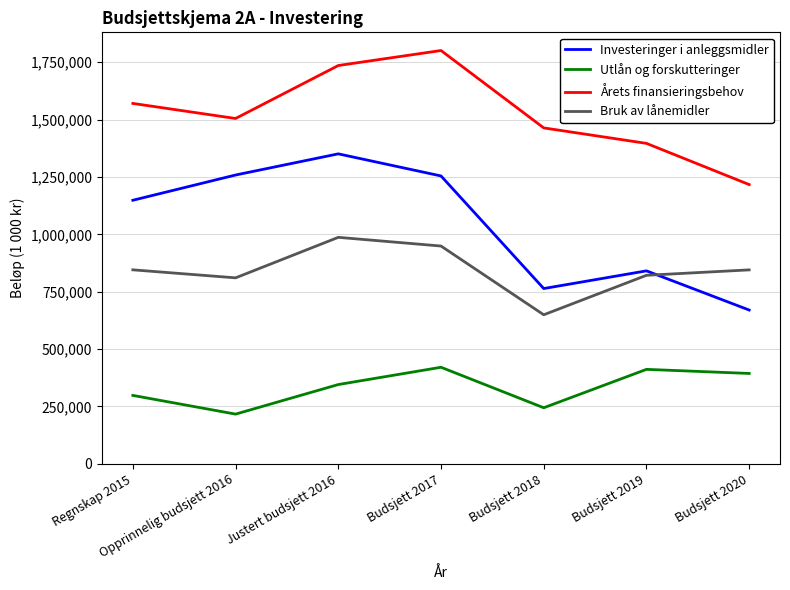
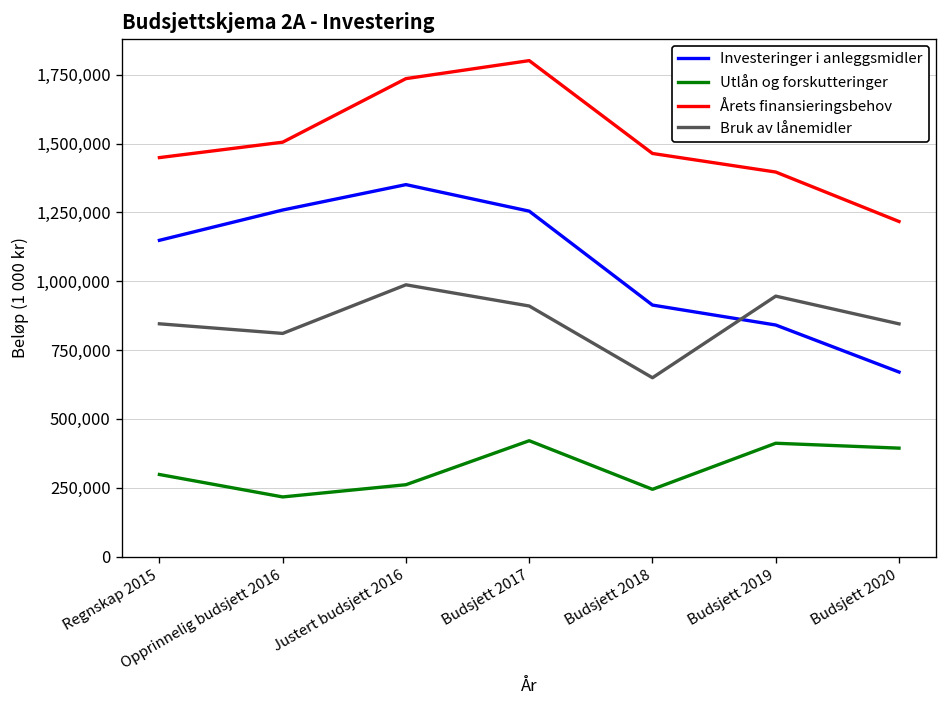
  {
    "Investeringer i anleggsmidler": {
      "Regnskap 2015": "1,150,000",
      "Opprinnelig budsjett 2016": "1,260,000",
      "Justert budsjett 2016": "1,350,000",
      "Budsjett 2017": "1,250,000",
-     "Budsjett 2018": "760,000",
+     "Budsjett 2018": "910,000",
      "Budsjett 2019": "840,000",
      "Budsjett 2020": "670,000"
    },
    "Utlån og forskutteringer": {
      "Regnskap 2015": "300,000",
      "Opprinnelig budsjett 2016": "220,000",
-     "Justert budsjett 2016": "350,000",
+     "Justert budsjett 2016": "260,000",
      "Budsjett 2017": "420,000",
      "Budsjett 2018": "240,000",
      "Budsjett 2019": "410,000",
      "Budsjett 2020": "390,000"
    },
    "Årets finansieringsbehov": {
-     "Regnskap 2015": "1,570,000",
+     "Regnskap 2015": "1,450,000",
      "Opprinnelig budsjett 2016": "1,500,000",
      "Justert budsjett 2016": "1,740,000",
      "Budsjett 2017": "1,800,000",
      "Budsjett 2018": "1,460,000",
      "Budsjett 2019": "1,400,000",
      "Budsjett 2020": "1,220,000"
    },
    "Bruk av lånemidler": {
      "Regnskap 2015": "850,000",
      "Opprinnelig budsjett 2016": "810,000",
      "Justert budsjett 2016": "990,000",
-     "Budsjett 2017": "950,000",
+     "Budsjett 2017": "910,000",
      "Budsjett 2018": "650,000",
-     "Budsjett 2019": "820,000",
+     "Budsjett 2019": "950,000",
      "Budsjett 2020": "850,000"
    }
  }
